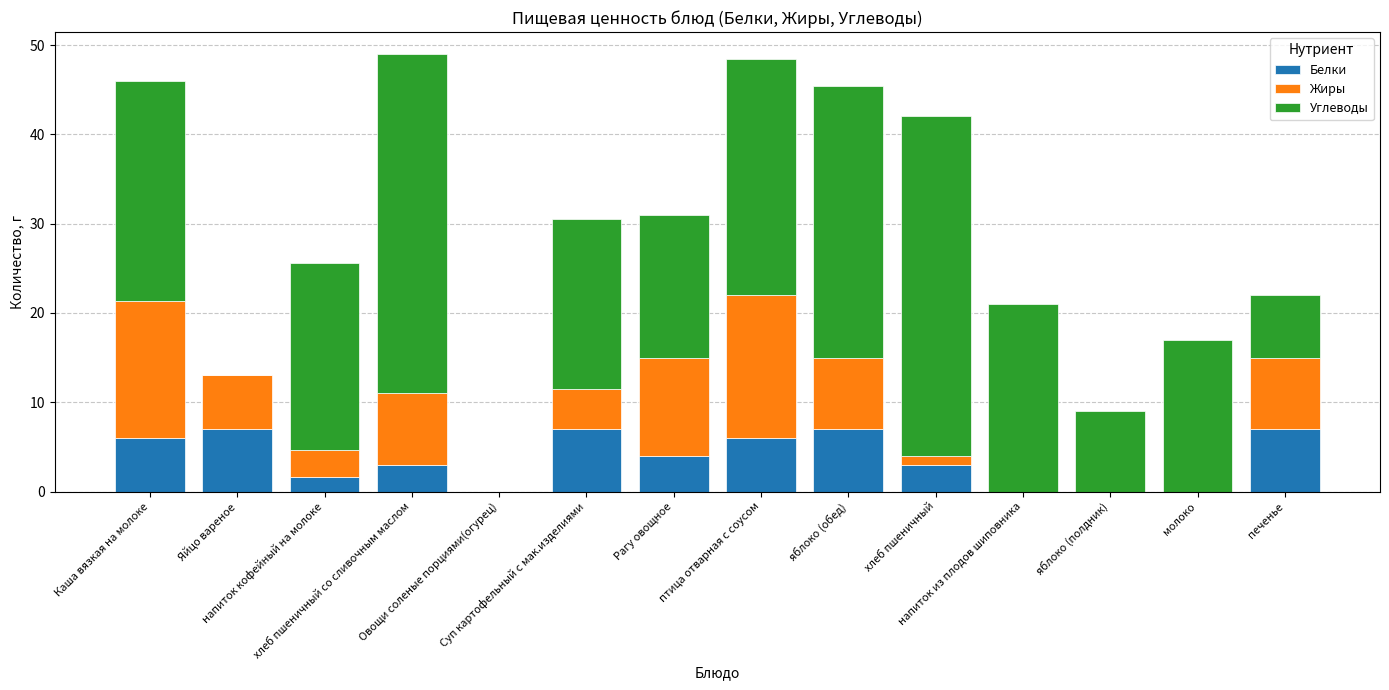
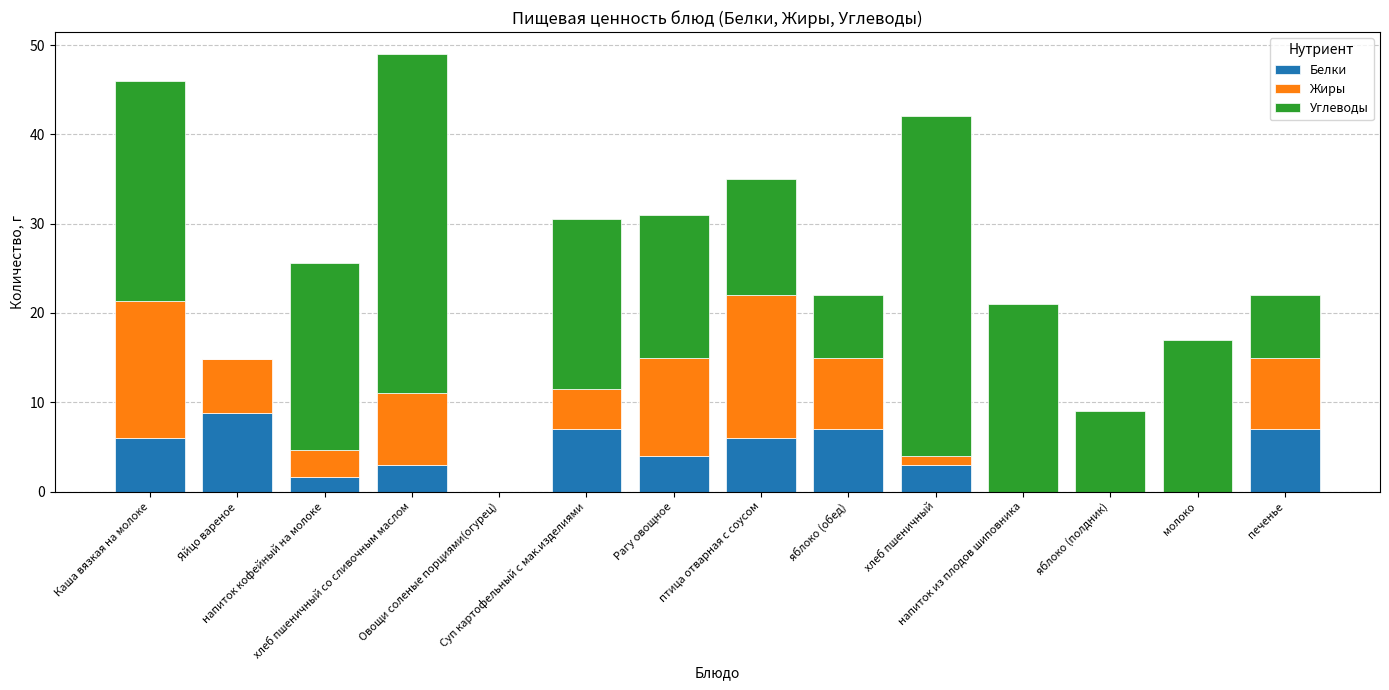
  {
    "Белки": {
      "Каша вязкая на молоке": 6,
-     "Яйцо вареное": 7,
+     "Яйцо вареное": 9,
      "напиток кофейный на молоке": 2,
      "хлеб пшеничный со сливочным маслом": 3,
      "Овощи соленые порциями(огурец)": 0,
      "Суп картофельный с мак.изделиями": 7,
      "Рагу овощное": 4,
      "птица отварная с соусом": 6,
      "яблоко (обед)": 7,
      "хлеб пшеничный": 3,
      "напиток из плодов шиповника": 0,
      "яблоко (полдник)": 0,
      "молоко": 0,
      "печенье": 7
    },
    "Жиры": {
      "Каша вязкая на молоке": 15,
      "Яйцо вареное": 6,
      "напиток кофейный на молоке": 3,
      "хлеб пшеничный со сливочным маслом": 8,
      "Овощи соленые порциями(огурец)": 0,
      "Суп картофельный с мак.изделиями": 4,
      "Рагу овощное": 11,
      "птица отварная с соусом": 16,
      "яблоко (обед)": 8,
      "хлеб пшеничный": 1,
      "напиток из плодов шиповника": 0,
      "яблоко (полдник)": 0,
      "молоко": 0,
      "печенье": 8
    },
    "Углеводы": {
      "Каша вязкая на молоке": 25,
      "Яйцо вареное": 0,
      "напиток кофейный на молоке": 21,
      "хлеб пшеничный со сливочным маслом": 38,
      "Овощи соленые порциями(огурец)": 0,
      "Суп картофельный с мак.изделиями": 19,
      "Рагу овощное": 16,
-     "птица отварная с соусом": 26,
-     "яблоко (обед)": 30,
+     "птица отварная с соусом": 13,
+     "яблоко (обед)": 7,
      "хлеб пшеничный": 38,
      "напиток из плодов шиповника": 21,
      "яблоко (полдник)": 9,
      "молоко": 17,
      "печенье": 7
    }
  }
